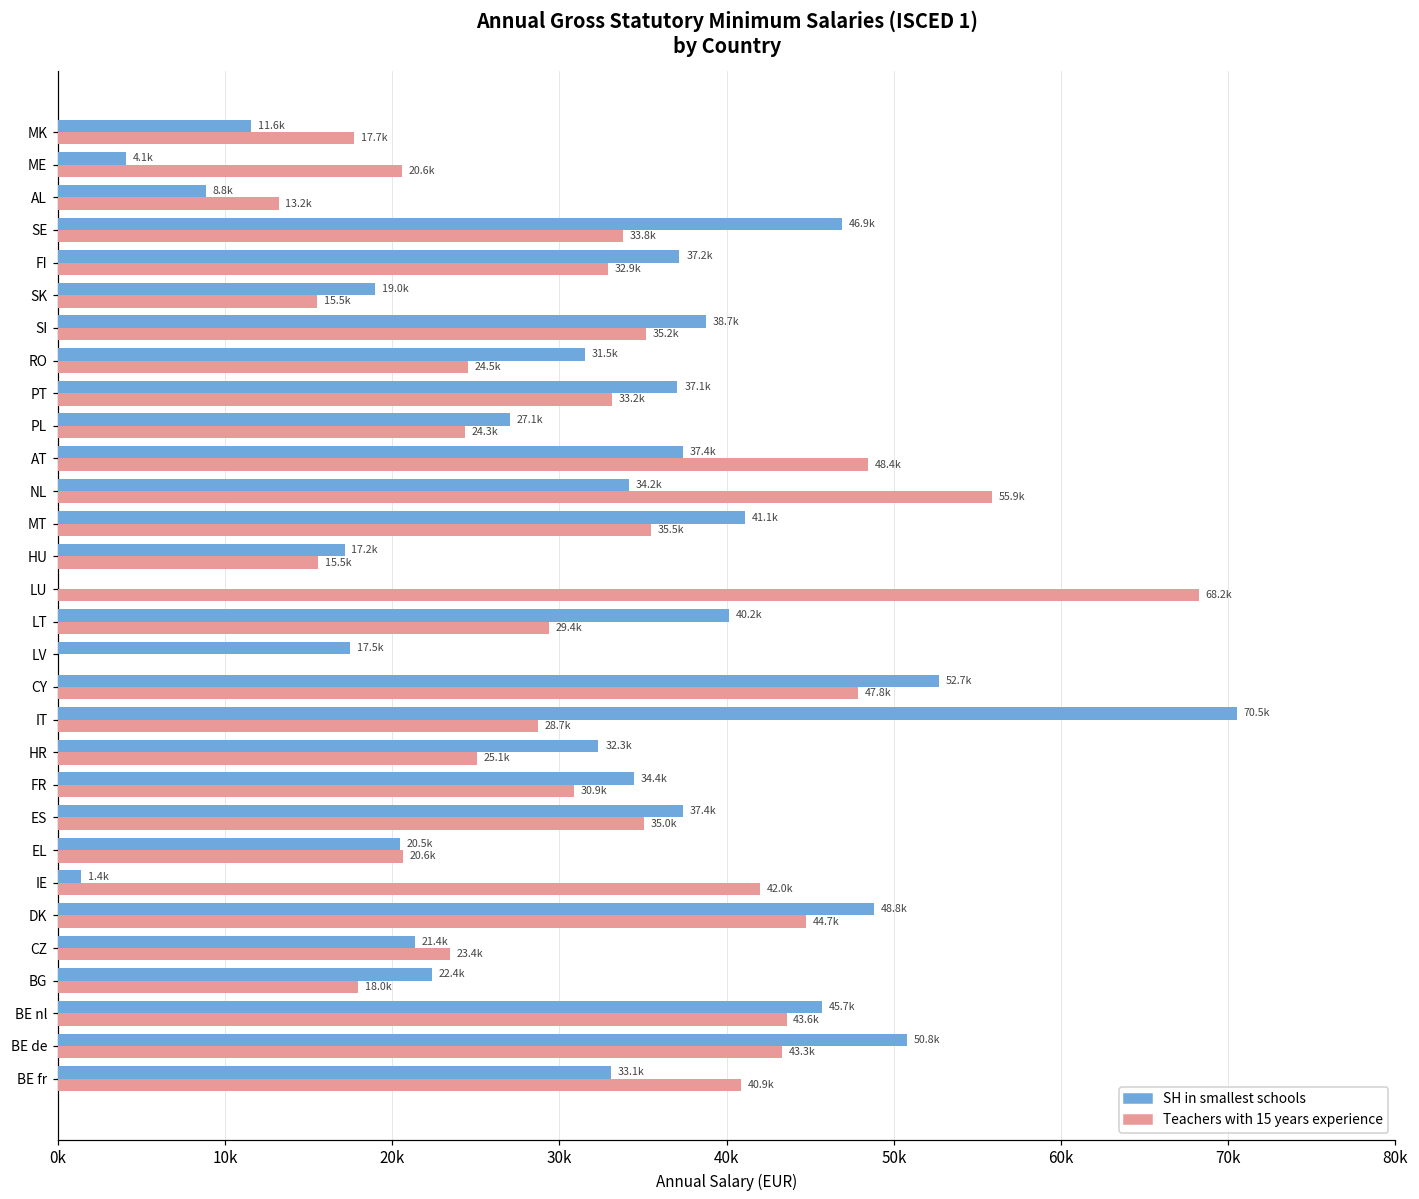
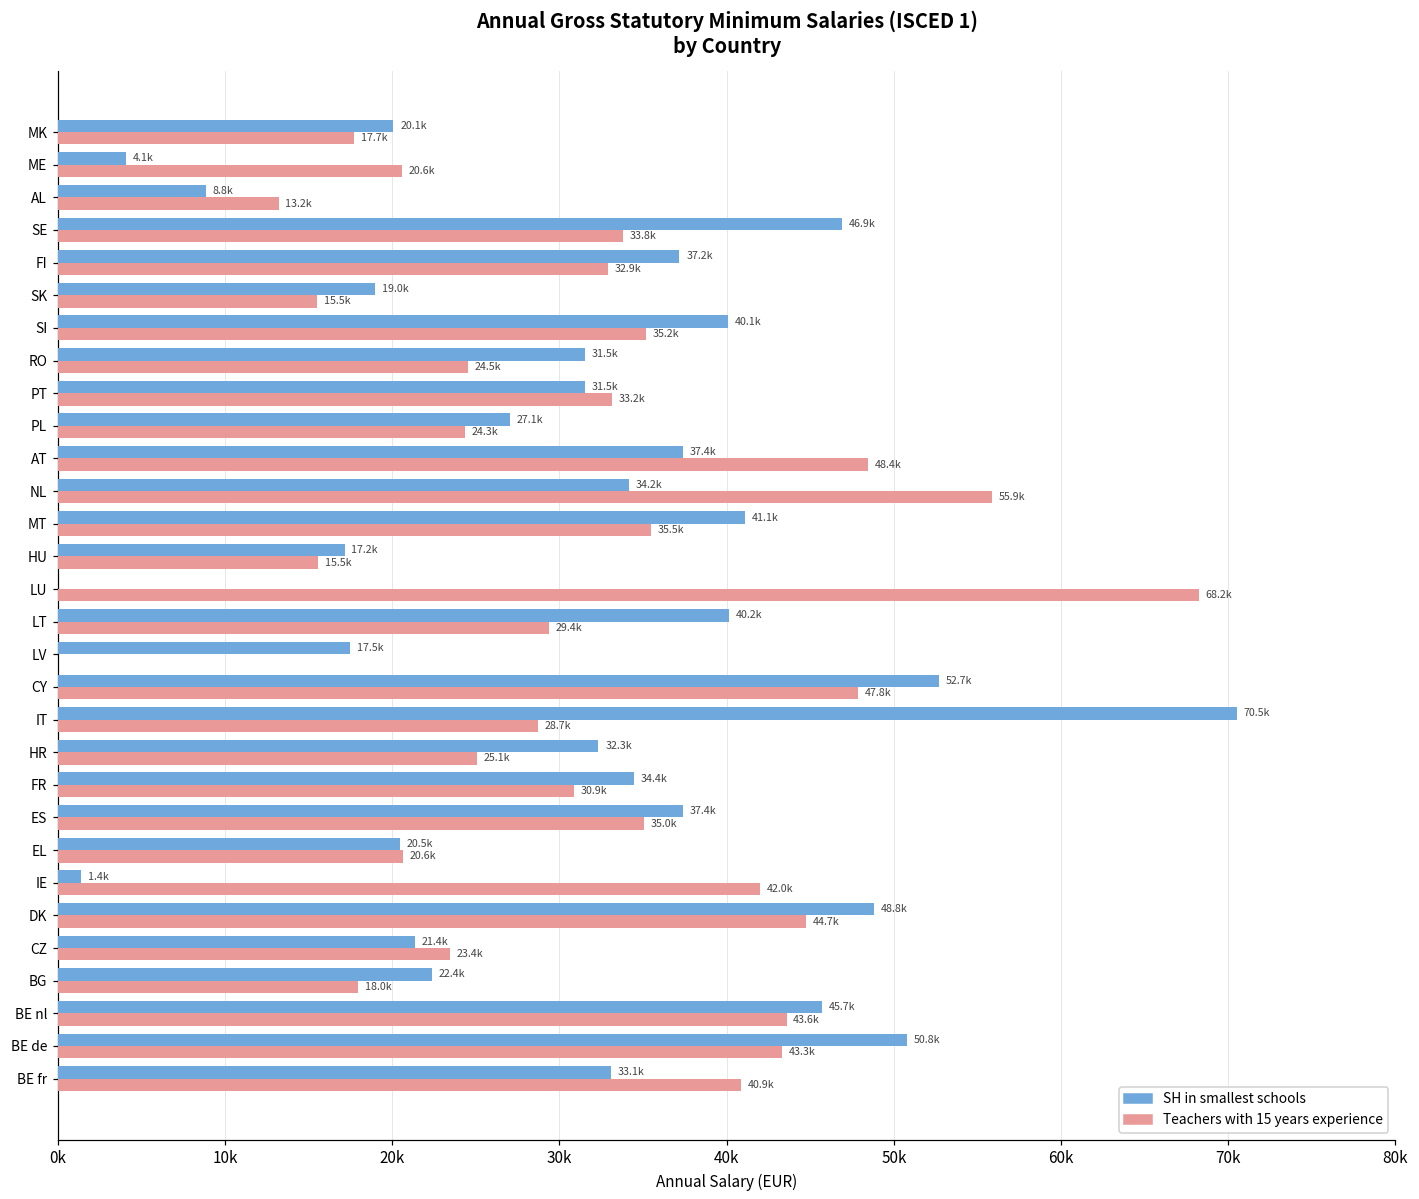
  {
    "SH in smallest schools": {
-     "MK": "11.6k",
+     "MK": "20.1k",
      "ME": "4.1k",
      "AL": "8.8k",
      "SE": "46.9k",
      "FI": "37.2k",
      "SK": "19.0k",
-     "SI": "38.7k",
+     "SI": "40.1k",
      "RO": "31.5k",
-     "PT": "37.1k",
+     "PT": "31.5k",
      "PL": "27.1k",
      "AT": "37.4k",
      "NL": "34.2k",
      "MT": "41.1k",
      "HU": "17.2k",
      "LT": "40.2k",
      "LV": "17.5k",
      "CY": "52.7k",
      "IT": "70.5k",
      "HR": "32.3k",
      "FR": "34.4k",
      "ES": "37.4k",
      "EL": "20.5k",
      "IE": "1.4k",
      "DK": "48.8k",
      "CZ": "21.4k",
      "BG": "22.4k",
      "BE nl": "45.7k",
      "BE de": "50.8k",
      "BE fr": "33.1k"
    },
    "Teachers with 15 years experience": {
      "MK": "17.7k",
      "ME": "20.6k",
      "AL": "13.2k",
      "SE": "33.8k",
      "FI": "32.9k",
      "SK": "15.5k",
      "SI": "35.2k",
      "RO": "24.5k",
      "PT": "33.2k",
      "PL": "24.3k",
      "AT": "48.4k",
      "NL": "55.9k",
      "MT": "35.5k",
      "HU": "15.5k",
      "LU": "68.2k",
      "LT": "29.4k",
      "CY": "47.8k",
      "IT": "28.7k",
      "HR": "25.1k",
      "FR": "30.9k",
      "ES": "35.0k",
      "EL": "20.6k",
      "IE": "42.0k",
      "DK": "44.7k",
      "CZ": "23.4k",
      "BG": "18.0k",
      "BE nl": "43.6k",
      "BE de": "43.3k",
      "BE fr": "40.9k"
    }
  }
